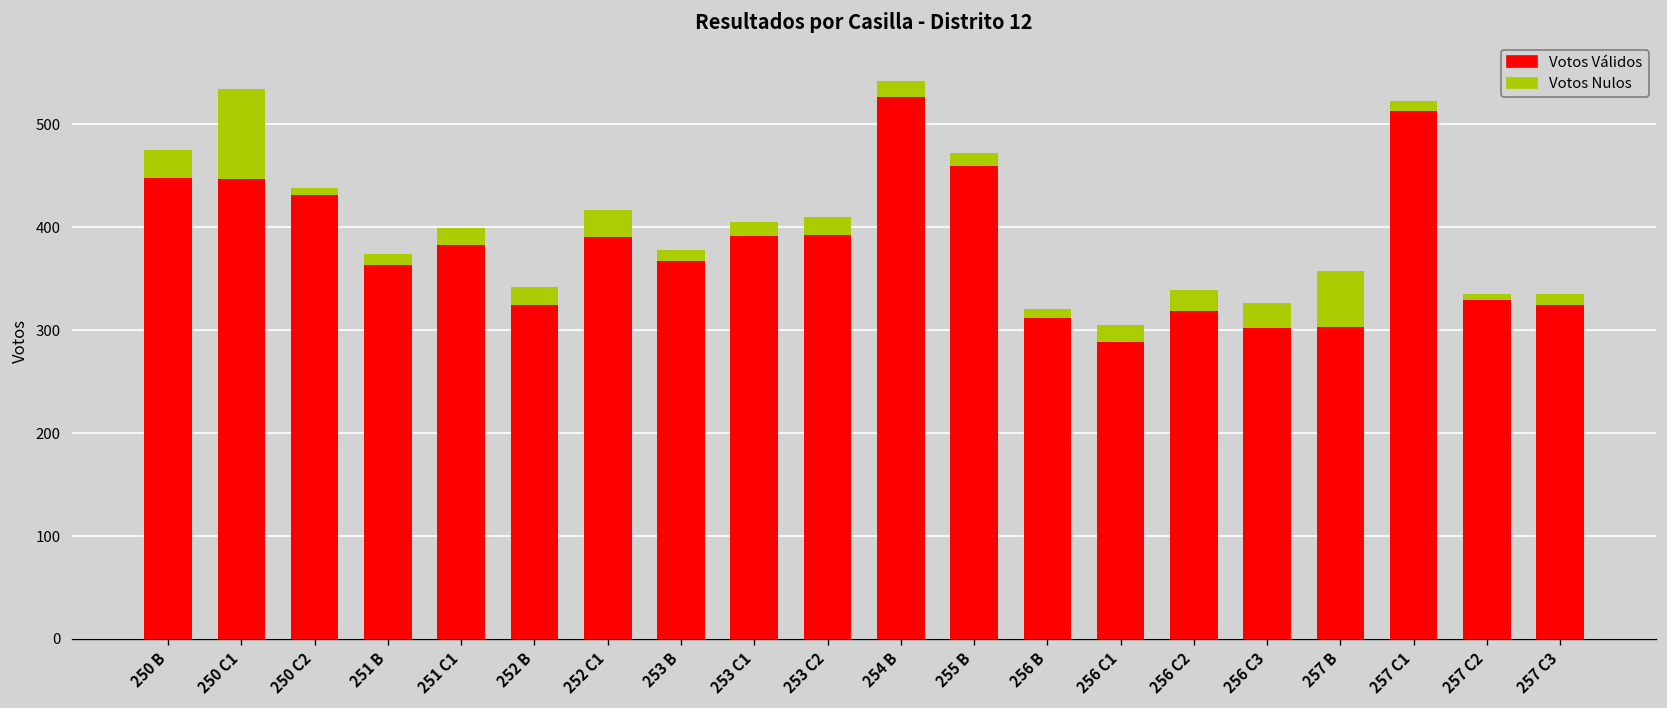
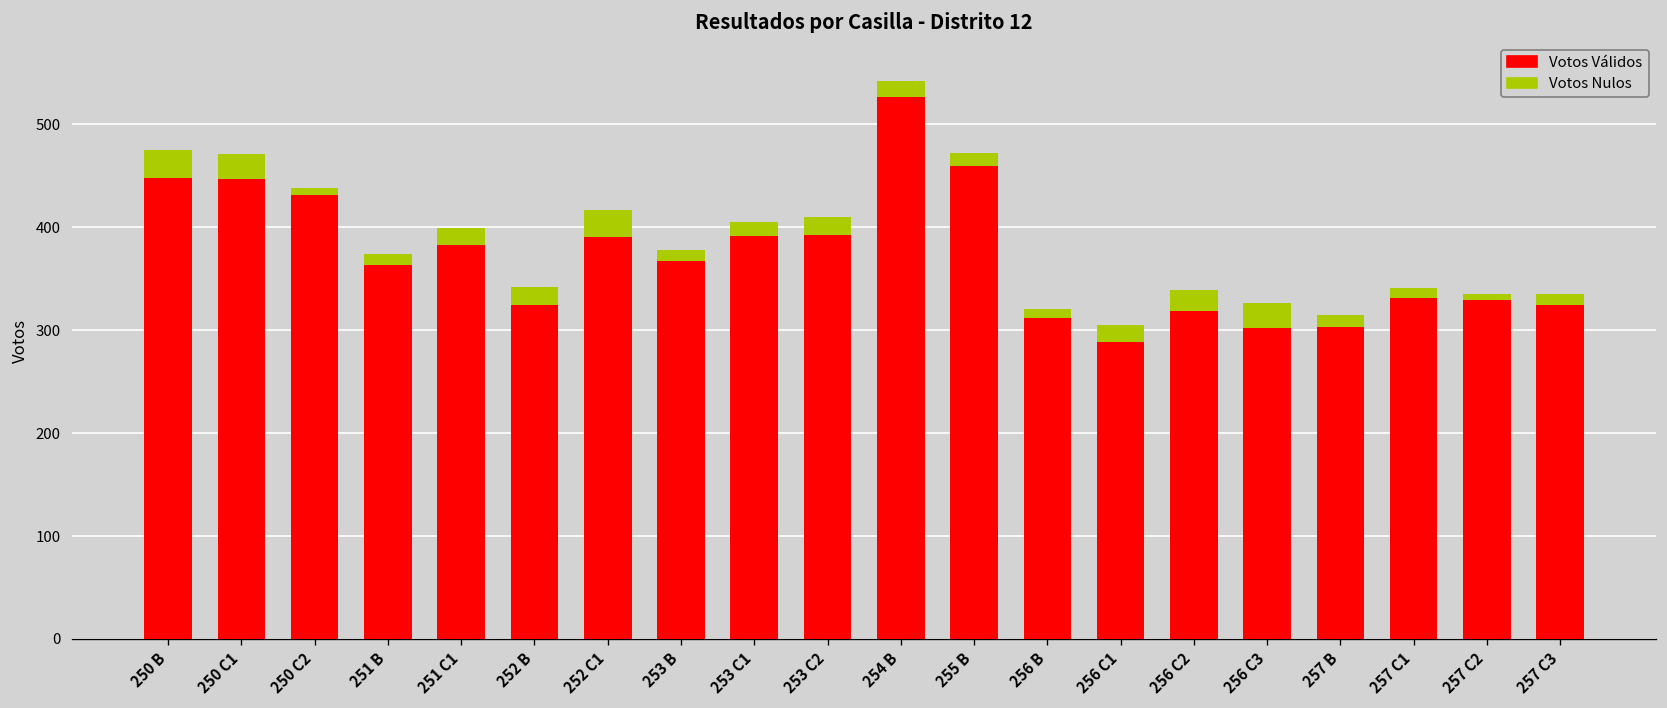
  {
    "Votos Válidos": {
      "250 B": 450,
      "250 C1": 450,
      "250 C2": 430,
      "251 B": 360,
      "251 C1": 380,
      "252 B": 330,
      "252 C1": 390,
      "253 B": 370,
      "253 C1": 390,
      "253 C2": 390,
      "254 B": 530,
      "255 B": 460,
      "256 B": 310,
      "256 C1": 290,
      "256 C2": 320,
      "256 C3": 300,
      "257 B": 300,
-     "257 C1": 510,
+     "257 C1": 330,
      "257 C2": 330,
      "257 C3": 330
    },
    "Votos Nulos": {
      "250 B": 30,
-     "250 C1": 90,
+     "250 C1": 20,
      "250 C2": 10,
      "251 B": 10,
      "251 C1": 20,
      "252 B": 20,
      "252 C1": 30,
      "253 B": 10,
      "253 C1": 10,
      "253 C2": 20,
      "254 B": 20,
      "255 B": 10,
      "256 B": 10,
      "256 C1": 20,
      "256 C2": 20,
      "256 C3": 20,
-     "257 B": 60,
+     "257 B": 10,
      "257 C1": 10,
      "257 C2": 10,
      "257 C3": 10
    }
  }
